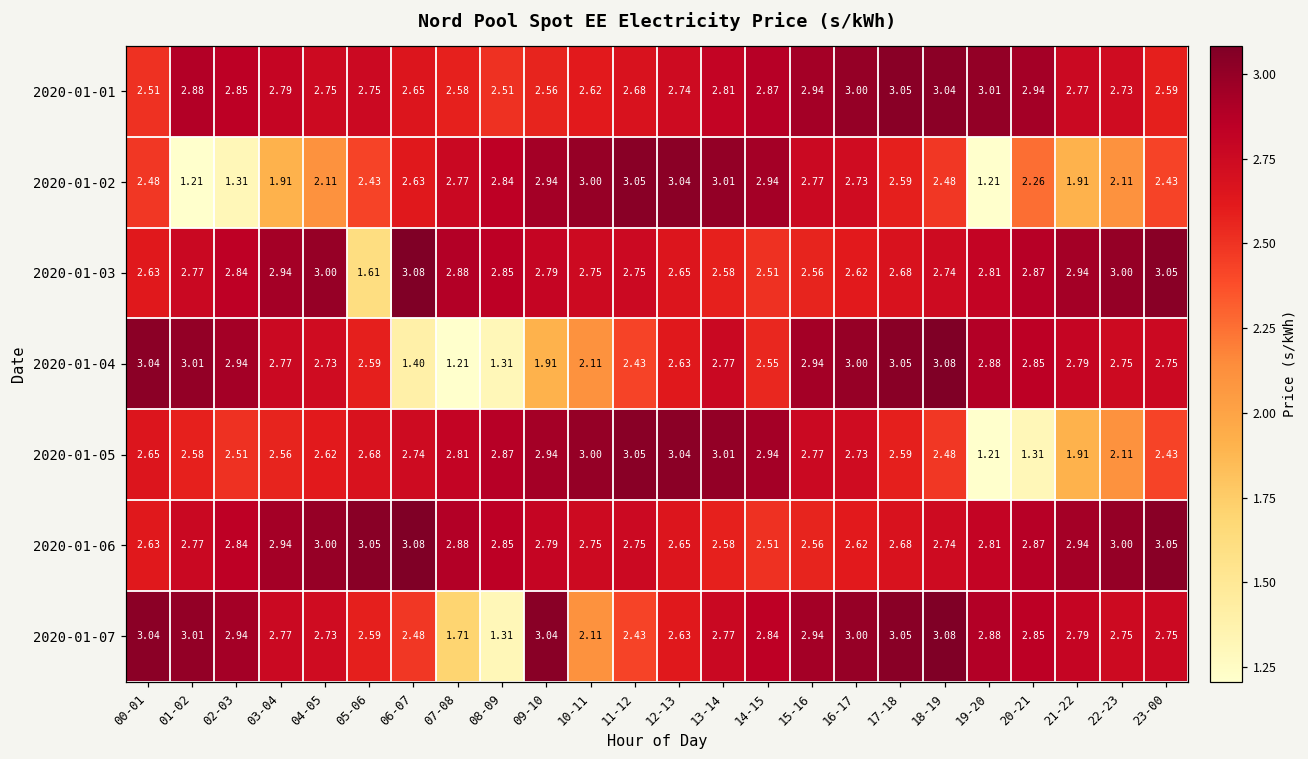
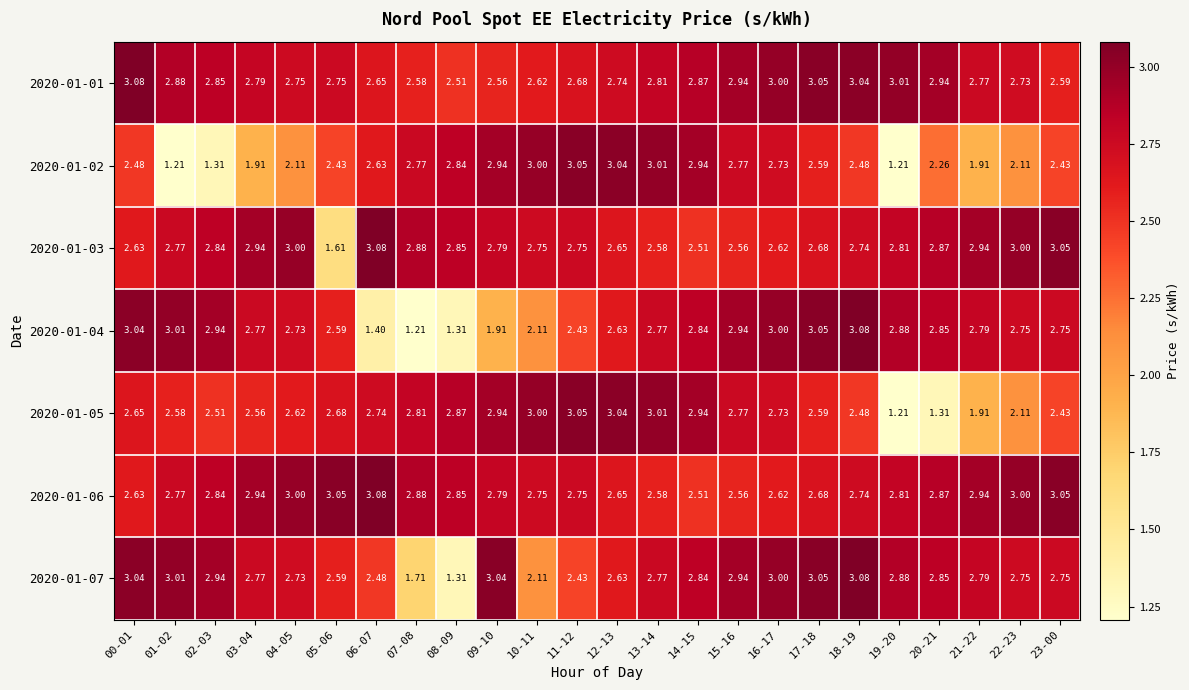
  {
    "2020-01-01": {
-     "00-01": 2.51,
+     "00-01": 3.08,
      "01-02": 2.88,
      "02-03": 2.85,
      "03-04": 2.79,
      "04-05": 2.75,
      "05-06": 2.75,
      "06-07": 2.65,
      "07-08": 2.58,
      "08-09": 2.51,
      "09-10": 2.56,
      "10-11": 2.62,
      "11-12": 2.68,
      "12-13": 2.74,
      "13-14": 2.81,
      "14-15": 2.87,
      "15-16": 2.94,
      "16-17": 3.00,
      "17-18": 3.05,
      "18-19": 3.04,
      "19-20": 3.01,
      "20-21": 2.94,
      "21-22": 2.77,
      "22-23": 2.73,
      "23-00": 2.59
    },
    "2020-01-02": {
      "00-01": 2.48,
      "01-02": 1.21,
      "02-03": 1.31,
      "03-04": 1.91,
      "04-05": 2.11,
      "05-06": 2.43,
      "06-07": 2.63,
      "07-08": 2.77,
      "08-09": 2.84,
      "09-10": 2.94,
      "10-11": 3.00,
      "11-12": 3.05,
      "12-13": 3.04,
      "13-14": 3.01,
      "14-15": 2.94,
      "15-16": 2.77,
      "16-17": 2.73,
      "17-18": 2.59,
      "18-19": 2.48,
      "19-20": 1.21,
      "20-21": 2.26,
      "21-22": 1.91,
      "22-23": 2.11,
      "23-00": 2.43
    },
    "2020-01-03": {
      "00-01": 2.63,
      "01-02": 2.77,
      "02-03": 2.84,
      "03-04": 2.94,
      "04-05": 3.00,
      "05-06": 1.61,
      "06-07": 3.08,
      "07-08": 2.88,
      "08-09": 2.85,
      "09-10": 2.79,
      "10-11": 2.75,
      "11-12": 2.75,
      "12-13": 2.65,
      "13-14": 2.58,
      "14-15": 2.51,
      "15-16": 2.56,
      "16-17": 2.62,
      "17-18": 2.68,
      "18-19": 2.74,
      "19-20": 2.81,
      "20-21": 2.87,
      "21-22": 2.94,
      "22-23": 3.00,
      "23-00": 3.05
    },
    "2020-01-04": {
      "00-01": 3.04,
      "01-02": 3.01,
      "02-03": 2.94,
      "03-04": 2.77,
      "04-05": 2.73,
      "05-06": 2.59,
      "06-07": 1.40,
      "07-08": 1.21,
      "08-09": 1.31,
      "09-10": 1.91,
      "10-11": 2.11,
      "11-12": 2.43,
      "12-13": 2.63,
      "13-14": 2.77,
-     "14-15": 2.55,
+     "14-15": 2.84,
      "15-16": 2.94,
      "16-17": 3.00,
      "17-18": 3.05,
      "18-19": 3.08,
      "19-20": 2.88,
      "20-21": 2.85,
      "21-22": 2.79,
      "22-23": 2.75,
      "23-00": 2.75
    },
    "2020-01-05": {
      "00-01": 2.65,
      "01-02": 2.58,
      "02-03": 2.51,
      "03-04": 2.56,
      "04-05": 2.62,
      "05-06": 2.68,
      "06-07": 2.74,
      "07-08": 2.81,
      "08-09": 2.87,
      "09-10": 2.94,
      "10-11": 3.00,
      "11-12": 3.05,
      "12-13": 3.04,
      "13-14": 3.01,
      "14-15": 2.94,
      "15-16": 2.77,
      "16-17": 2.73,
      "17-18": 2.59,
      "18-19": 2.48,
      "19-20": 1.21,
      "20-21": 1.31,
      "21-22": 1.91,
      "22-23": 2.11,
      "23-00": 2.43
    },
    "2020-01-06": {
      "00-01": 2.63,
      "01-02": 2.77,
      "02-03": 2.84,
      "03-04": 2.94,
      "04-05": 3.00,
      "05-06": 3.05,
      "06-07": 3.08,
      "07-08": 2.88,
      "08-09": 2.85,
      "09-10": 2.79,
      "10-11": 2.75,
      "11-12": 2.75,
      "12-13": 2.65,
      "13-14": 2.58,
      "14-15": 2.51,
      "15-16": 2.56,
      "16-17": 2.62,
      "17-18": 2.68,
      "18-19": 2.74,
      "19-20": 2.81,
      "20-21": 2.87,
      "21-22": 2.94,
      "22-23": 3.00,
      "23-00": 3.05
    },
    "2020-01-07": {
      "00-01": 3.04,
      "01-02": 3.01,
      "02-03": 2.94,
      "03-04": 2.77,
      "04-05": 2.73,
      "05-06": 2.59,
      "06-07": 2.48,
      "07-08": 1.71,
      "08-09": 1.31,
      "09-10": 3.04,
      "10-11": 2.11,
      "11-12": 2.43,
      "12-13": 2.63,
      "13-14": 2.77,
      "14-15": 2.84,
      "15-16": 2.94,
      "16-17": 3.00,
      "17-18": 3.05,
      "18-19": 3.08,
      "19-20": 2.88,
      "20-21": 2.85,
      "21-22": 2.79,
      "22-23": 2.75,
      "23-00": 2.75
    }
  }
